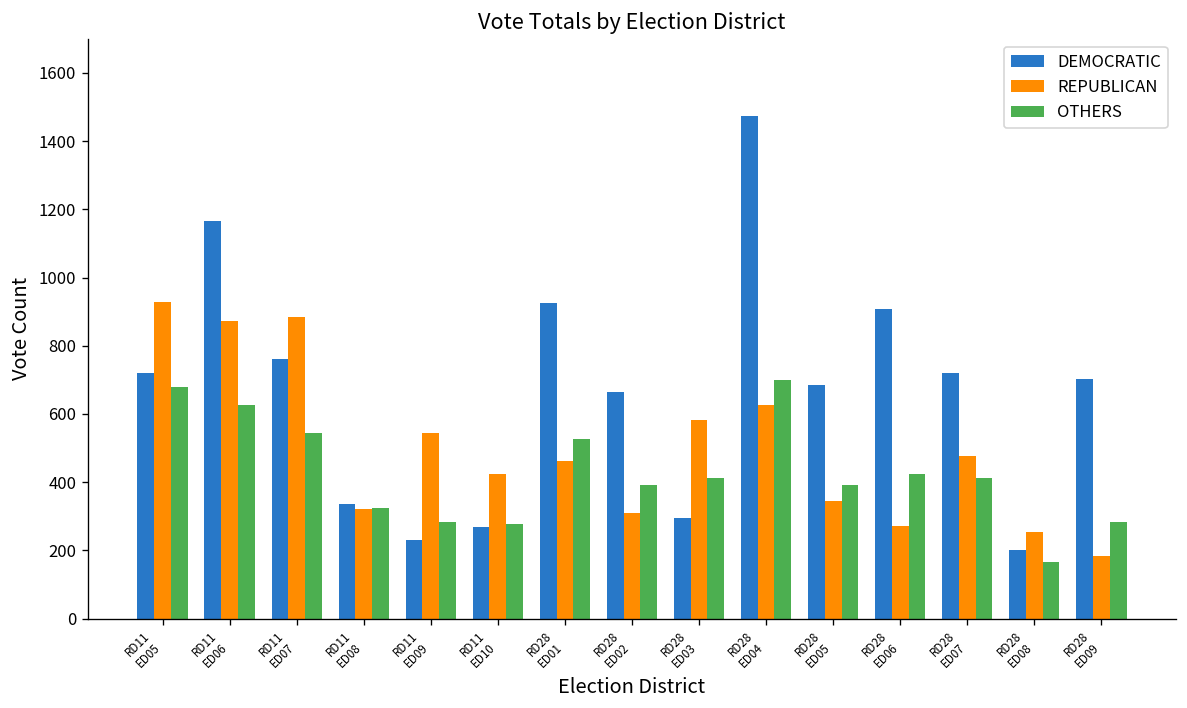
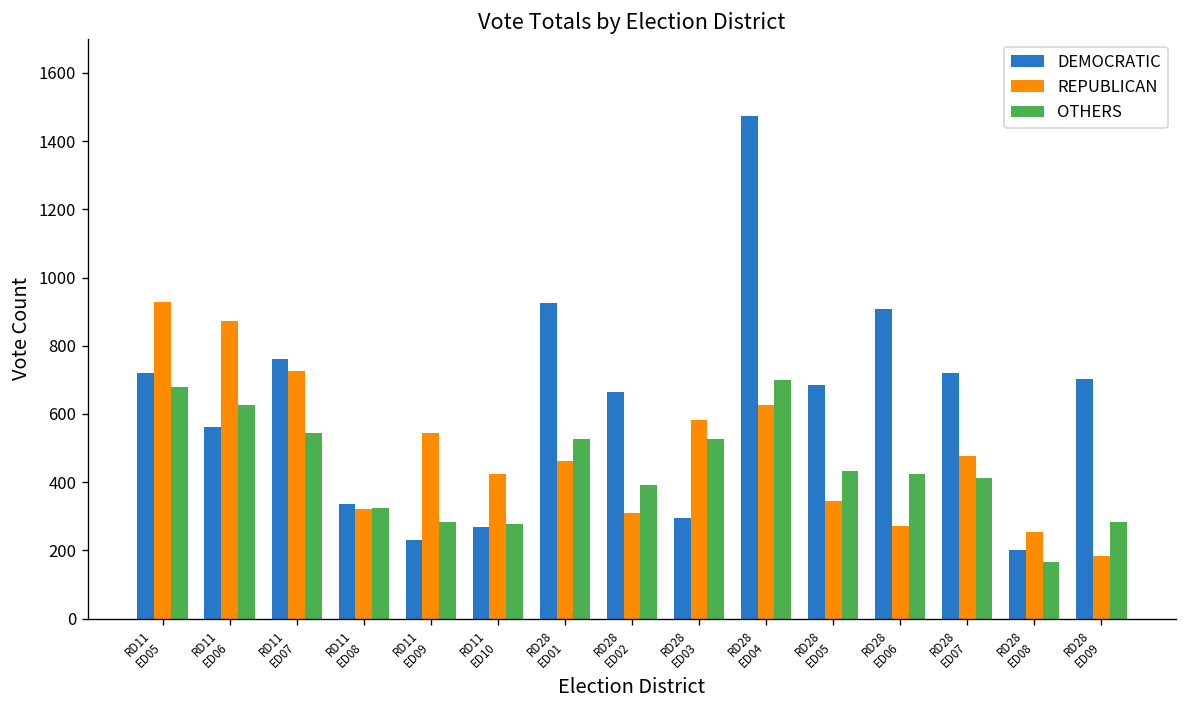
  {
    "DEMOCRATIC": {
      "RD11 ED05": 720,
-     "RD11 ED06": 1170,
+     "RD11 ED06": 560,
      "RD11 ED07": 760,
      "RD11 ED08": 340,
      "RD11 ED09": 230,
      "RD11 ED10": 270,
      "RD28 ED01": 920,
      "RD28 ED02": 670,
      "RD28 ED03": 300,
      "RD28 ED04": 1470,
      "RD28 ED05": 680,
      "RD28 ED06": 910,
      "RD28 ED07": 720,
      "RD28 ED08": 200,
      "RD28 ED09": 700
    },
    "REPUBLICAN": {
      "RD11 ED05": 930,
      "RD11 ED06": 870,
-     "RD11 ED07": 880,
+     "RD11 ED07": 730,
      "RD11 ED08": 320,
      "RD11 ED09": 540,
      "RD11 ED10": 420,
      "RD28 ED01": 460,
      "RD28 ED02": 310,
      "RD28 ED03": 580,
      "RD28 ED04": 630,
      "RD28 ED05": 350,
      "RD28 ED06": 270,
      "RD28 ED07": 480,
      "RD28 ED08": 250,
      "RD28 ED09": 180
    },
    "OTHERS": {
      "RD11 ED05": 680,
      "RD11 ED06": 630,
      "RD11 ED07": 540,
      "RD11 ED08": 330,
      "RD11 ED09": 280,
      "RD11 ED10": 280,
      "RD28 ED01": 530,
      "RD28 ED02": 390,
-     "RD28 ED03": 410,
+     "RD28 ED03": 530,
      "RD28 ED04": 700,
-     "RD28 ED05": 390,
+     "RD28 ED05": 430,
      "RD28 ED06": 420,
      "RD28 ED07": 410,
      "RD28 ED08": 170,
      "RD28 ED09": 280
    }
  }
